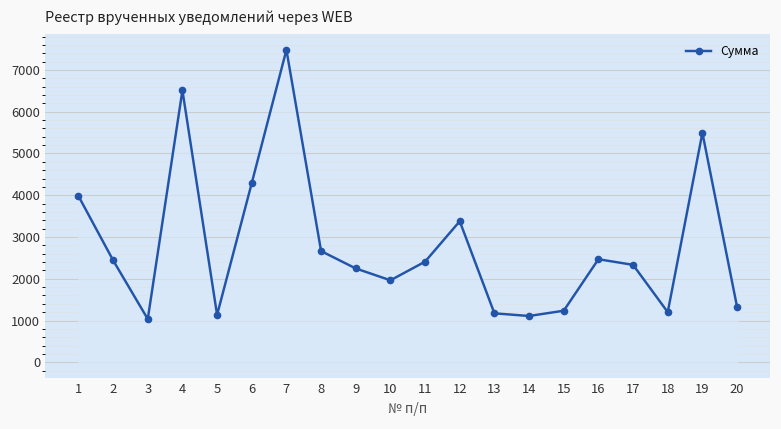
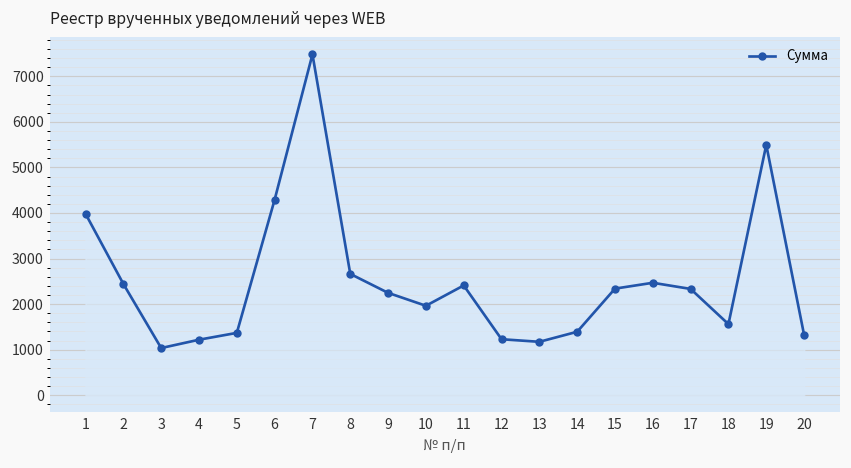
  {
    "1": 4000,
    "2": 2400,
    "3": 1000,
-   "4": 6500,
-   "5": 1100,
+   "4": 1200,
+   "5": 1400,
    "6": 4300,
    "7": 7500,
    "8": 2700,
    "9": 2200,
    "10": 2000,
    "11": 2400,
-   "12": 3400,
+   "12": 1200,
    "13": 1200,
-   "14": 1100,
-   "15": 1200,
+   "14": 1400,
+   "15": 2300,
    "16": 2500,
    "17": 2300,
-   "18": 1200,
+   "18": 1600,
    "19": 5500,
    "20": 1300
  }
